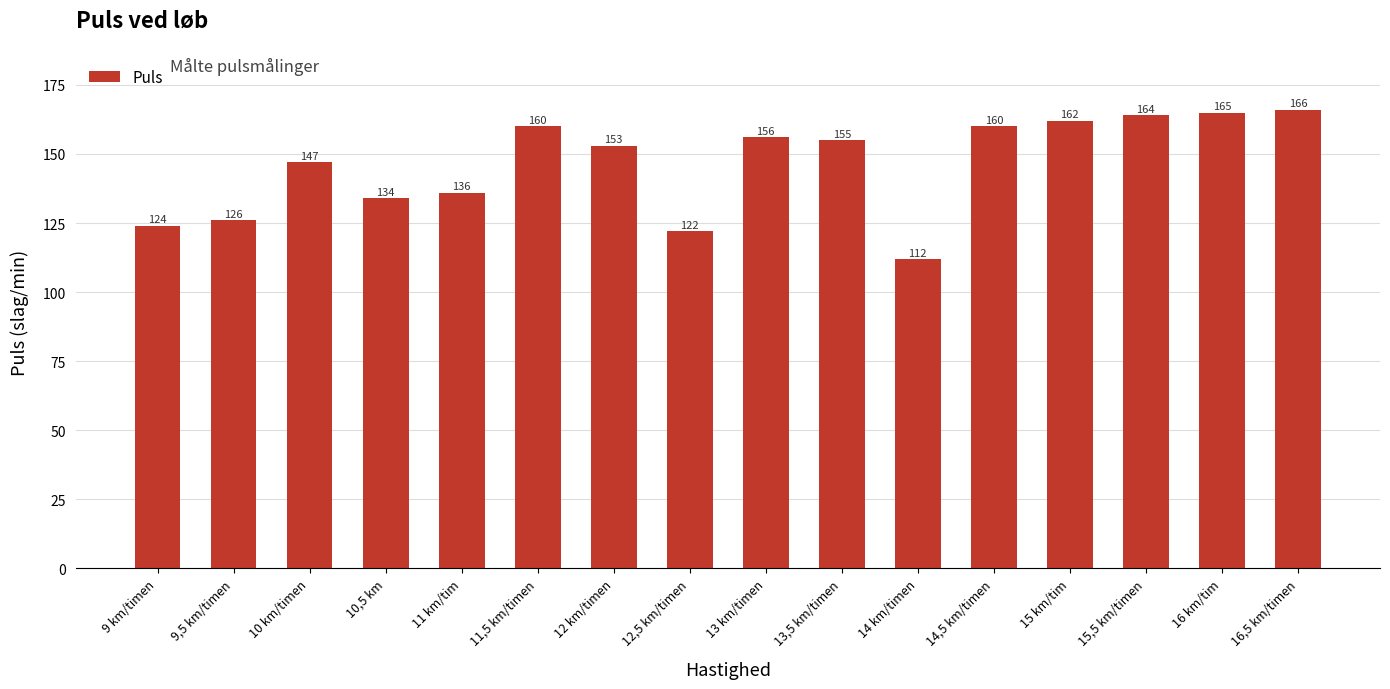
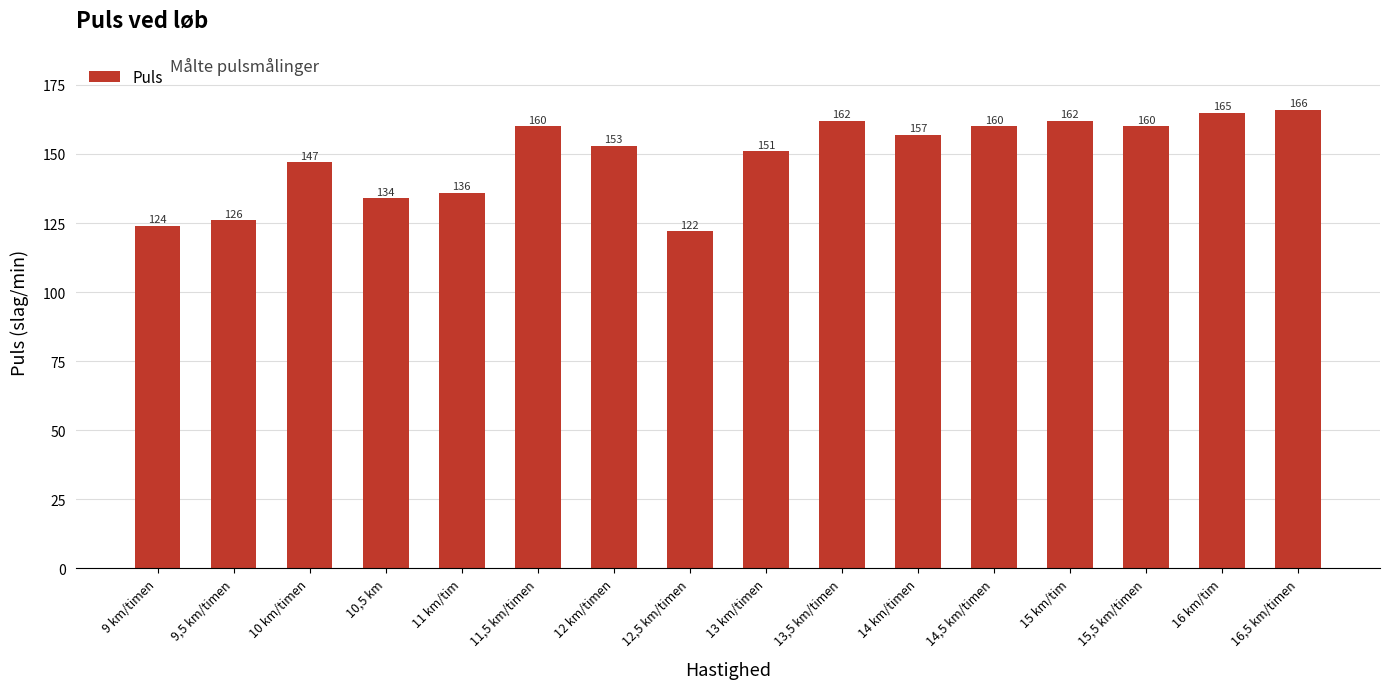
  {
    "9 km/timen": 124,
    "9,5 km/timen": 126,
    "10 km/timen": 147,
    "10,5 km": 134,
    "11 km/tim": 136,
    "11,5 km/timen": 160,
    "12 km/timen": 153,
    "12,5 km/timen": 122,
-   "13 km/timen": 156,
-   "13,5 km/timen": 155,
-   "14 km/timen": 112,
+   "13 km/timen": 151,
+   "13,5 km/timen": 162,
+   "14 km/timen": 157,
    "14,5 km/timen": 160,
    "15 km/tim": 162,
-   "15,5 km/timen": 164,
+   "15,5 km/timen": 160,
    "16 km/tim": 165,
    "16,5 km/timen": 166
  }
